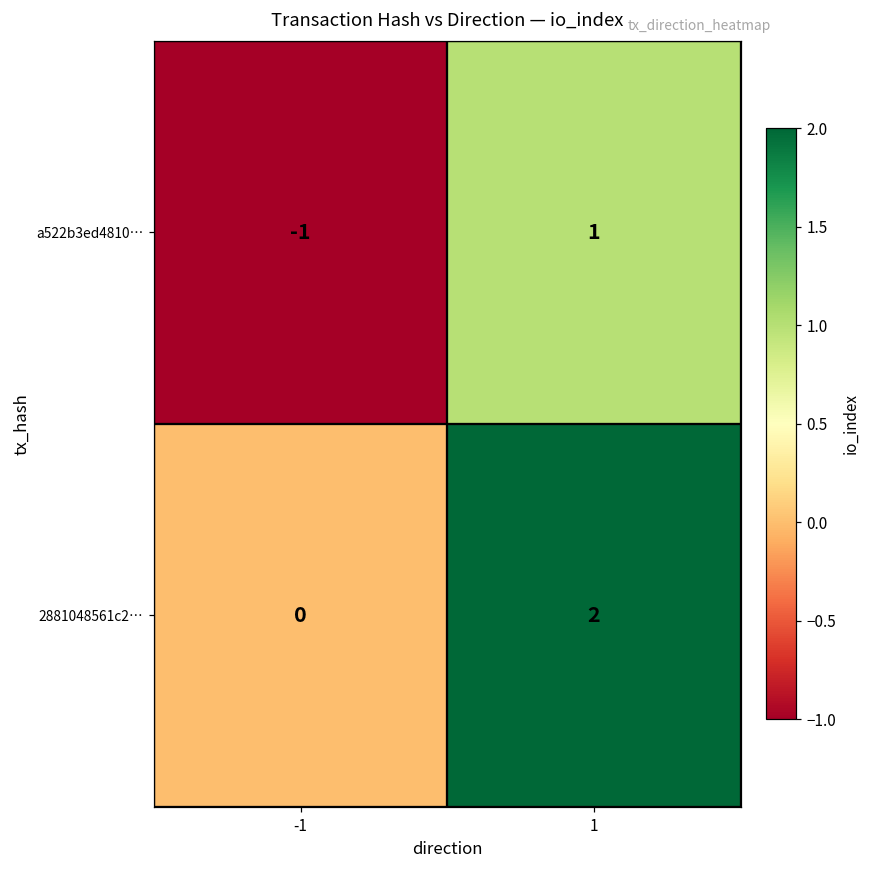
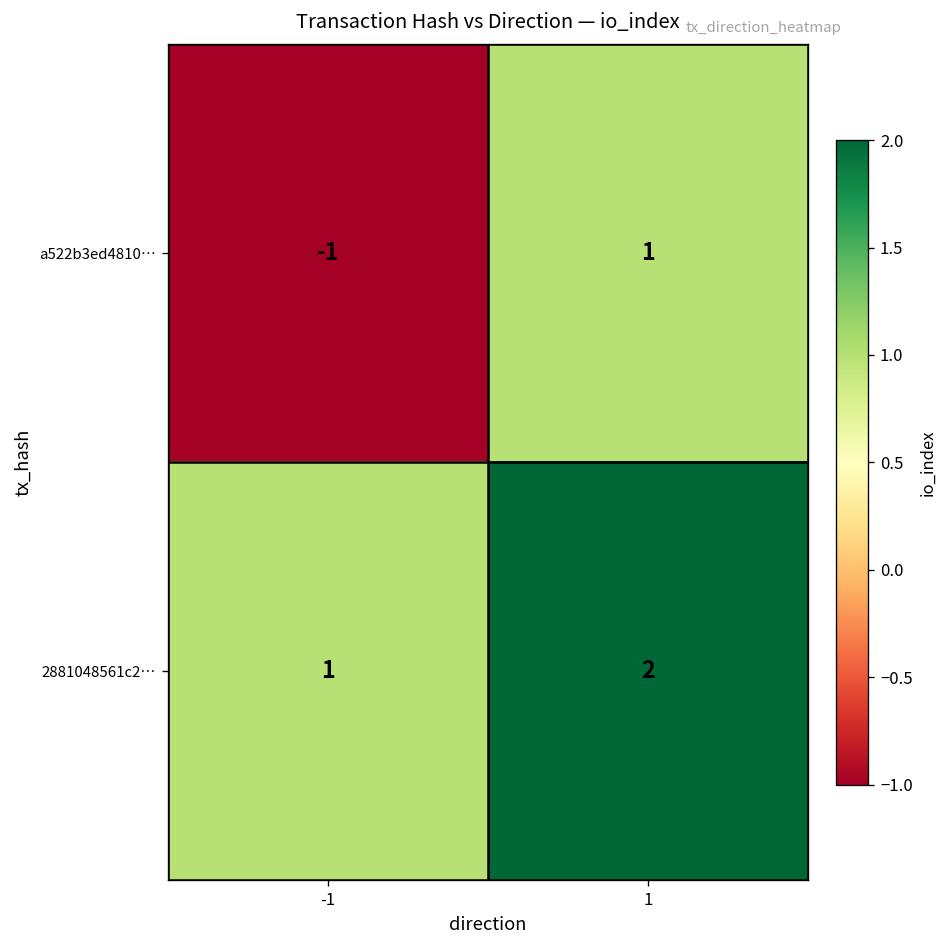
  {
    "a522b3ed4810…": {
      "-1": -1,
      "1": 1
    },
    "2881048561c2…": {
-     "-1": 0,
+     "-1": 1,
      "1": 2
    }
  }
